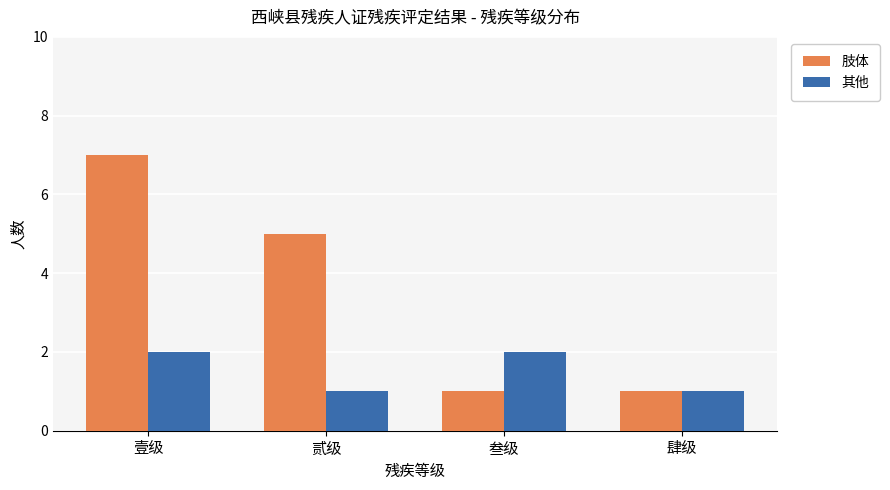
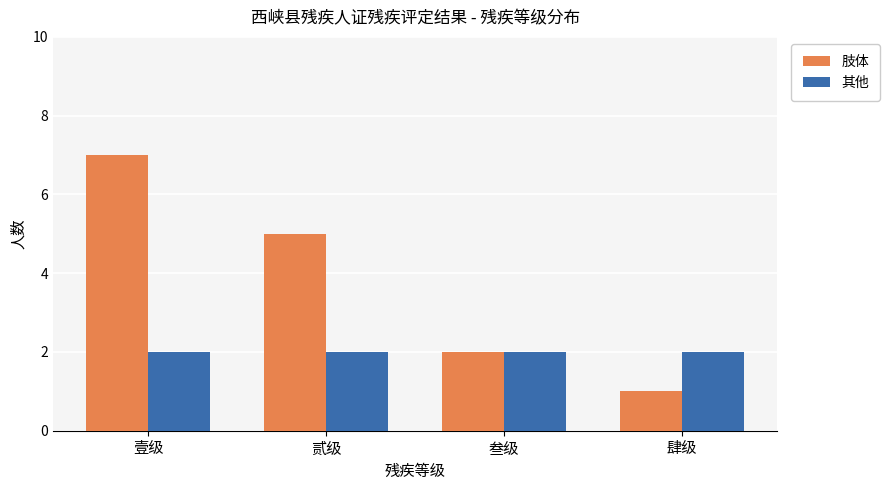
  {
    "肢体": {
      "壹级": 7,
      "贰级": 5,
-     "叁级": 1,
+     "叁级": 2,
      "肆级": 1
    },
    "其他": {
      "壹级": 2,
-     "贰级": 1,
+     "贰级": 2,
      "叁级": 2,
-     "肆级": 1
+     "肆级": 2
    }
  }
